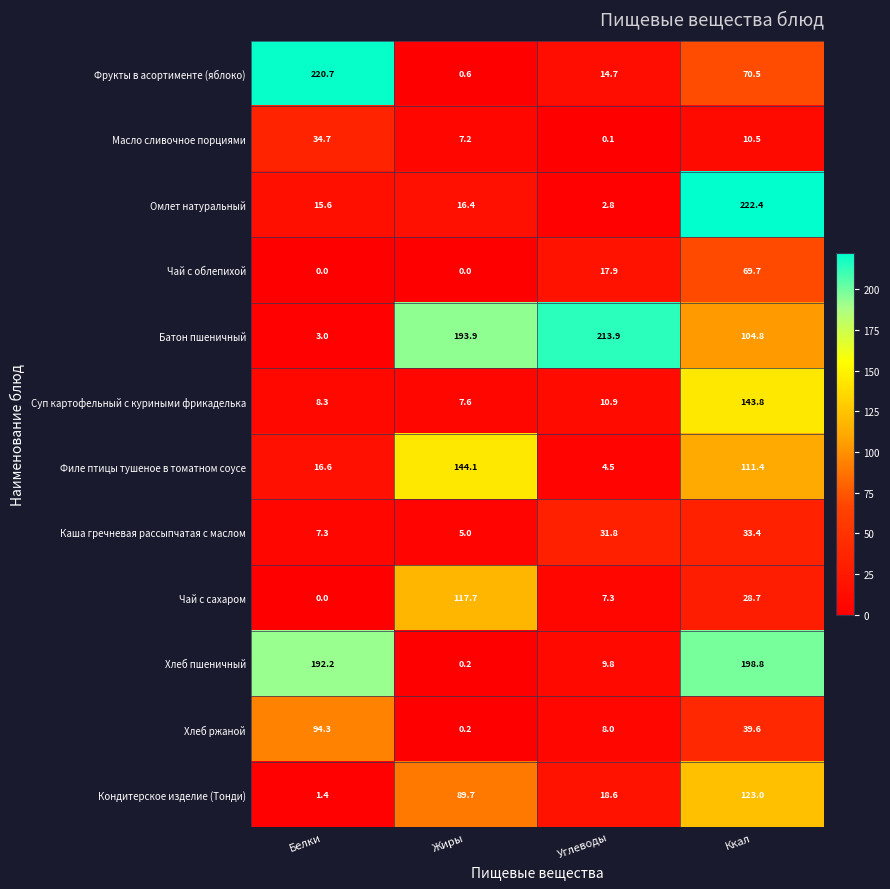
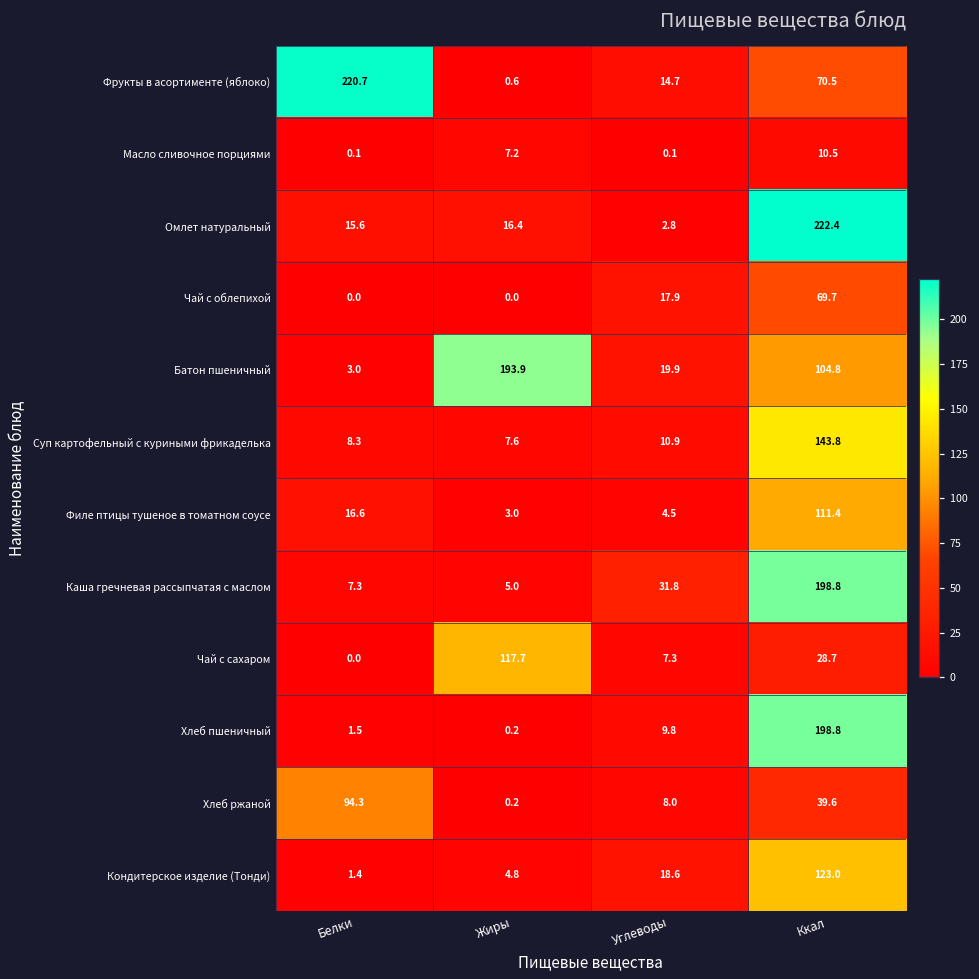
  {
    "Фрукты в асортименте (яблоко)": {
      "Белки": 220.7,
      "Жиры": 0.6,
      "Углеводы": 14.7,
      "Ккал": 70.5
    },
    "Масло сливочное порциями": {
-     "Белки": 34.7,
+     "Белки": 0.1,
      "Жиры": 7.2,
      "Углеводы": 0.1,
      "Ккал": 10.5
    },
    "Омлет натуральный": {
      "Белки": 15.6,
      "Жиры": 16.4,
      "Углеводы": 2.8,
      "Ккал": 222.4
    },
    "Чай с облепихой": {
      "Белки": 0.0,
      "Жиры": 0.0,
      "Углеводы": 17.9,
      "Ккал": 69.7
    },
    "Батон пшеничный": {
      "Белки": 3.0,
      "Жиры": 193.9,
-     "Углеводы": 213.9,
+     "Углеводы": 19.9,
      "Ккал": 104.8
    },
    "Суп картофельный с куриными фрикаделька": {
      "Белки": 8.3,
      "Жиры": 7.6,
      "Углеводы": 10.9,
      "Ккал": 143.8
    },
    "Филе птицы тушеное в томатном соусе": {
      "Белки": 16.6,
-     "Жиры": 144.1,
+     "Жиры": 3.0,
      "Углеводы": 4.5,
      "Ккал": 111.4
    },
    "Каша гречневая рассыпчатая с маслом": {
      "Белки": 7.3,
      "Жиры": 5.0,
      "Углеводы": 31.8,
-     "Ккал": 33.4
+     "Ккал": 198.8
    },
    "Чай с сахаром": {
      "Белки": 0.0,
      "Жиры": 117.7,
      "Углеводы": 7.3,
      "Ккал": 28.7
    },
    "Хлеб пшеничный": {
-     "Белки": 192.2,
+     "Белки": 1.5,
      "Жиры": 0.2,
      "Углеводы": 9.8,
      "Ккал": 198.8
    },
    "Хлеб ржаной": {
      "Белки": 94.3,
      "Жиры": 0.2,
      "Углеводы": 8.0,
      "Ккал": 39.6
    },
    "Кондитерское изделие (Тонди)": {
      "Белки": 1.4,
-     "Жиры": 89.7,
+     "Жиры": 4.8,
      "Углеводы": 18.6,
      "Ккал": 123.0
    }
  }
